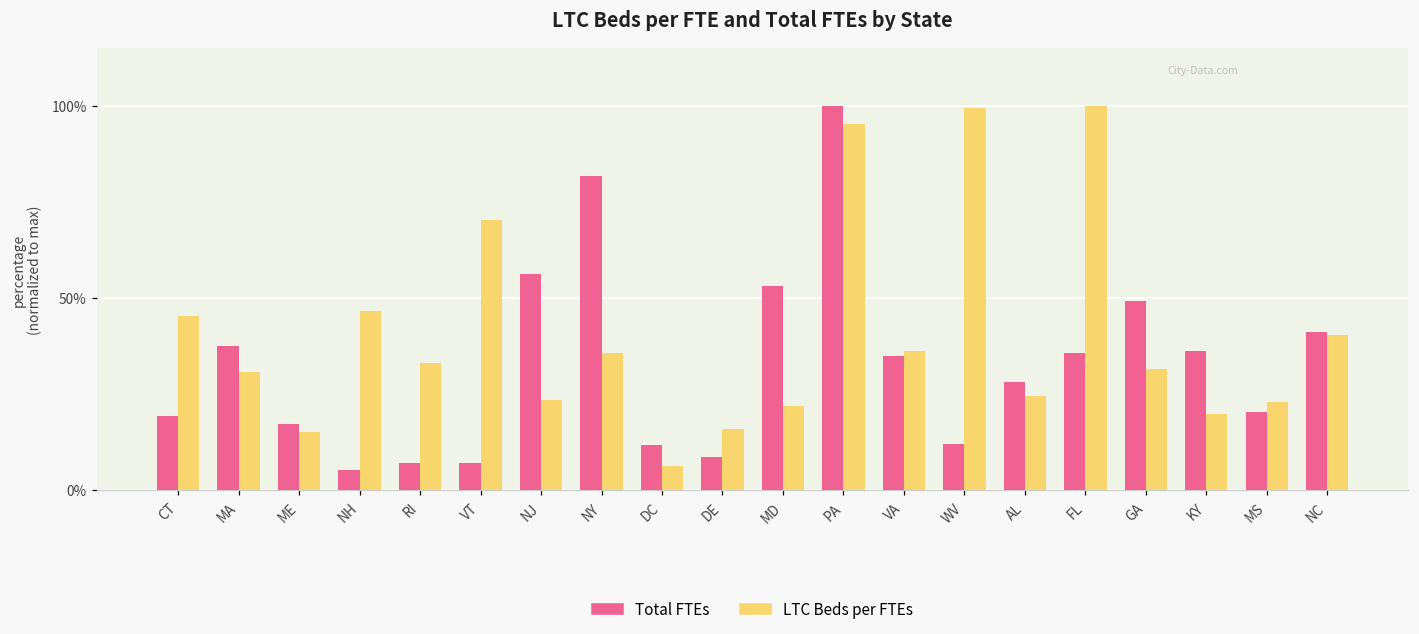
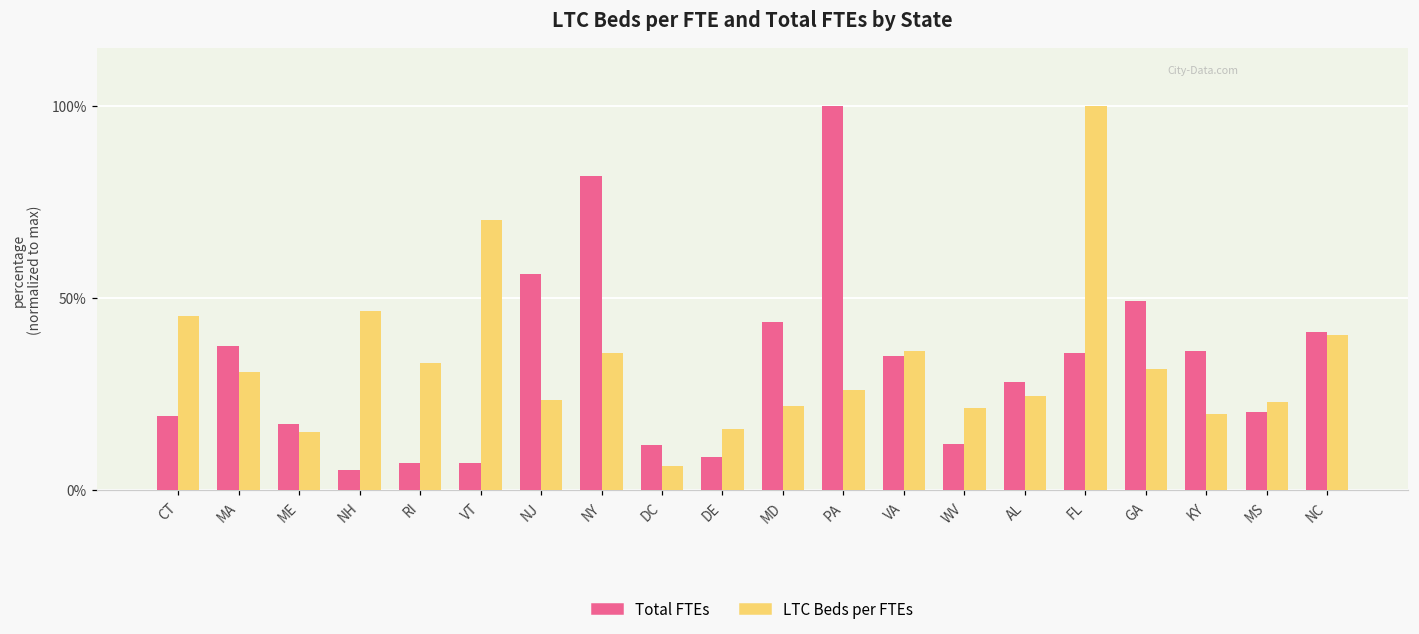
  {
    "Total FTEs": {
      "CT": "19%",
      "MA": "38%",
      "ME": "17%",
      "NH": "5%",
      "RI": "7%",
      "VT": "7%",
      "NJ": "56%",
      "NY": "82%",
      "DC": "12%",
      "DE": "9%",
-     "MD": "53%",
+     "MD": "44%",
      "PA": "100%",
      "VA": "35%",
      "WV": "12%",
      "AL": "28%",
      "FL": "36%",
      "GA": "49%",
      "KY": "36%",
      "MS": "20%",
      "NC": "41%"
    },
    "LTC Beds per FTEs": {
      "CT": "46%",
      "MA": "31%",
      "ME": "15%",
      "NH": "47%",
      "RI": "33%",
      "VT": "70%",
      "NJ": "24%",
      "NY": "36%",
      "DC": "6%",
      "DE": "16%",
      "MD": "22%",
-     "PA": "95%",
+     "PA": "26%",
      "VA": "36%",
-     "WV": "99%",
+     "WV": "21%",
      "AL": "25%",
      "FL": "100%",
      "GA": "32%",
      "KY": "20%",
      "MS": "23%",
      "NC": "40%"
    }
  }
